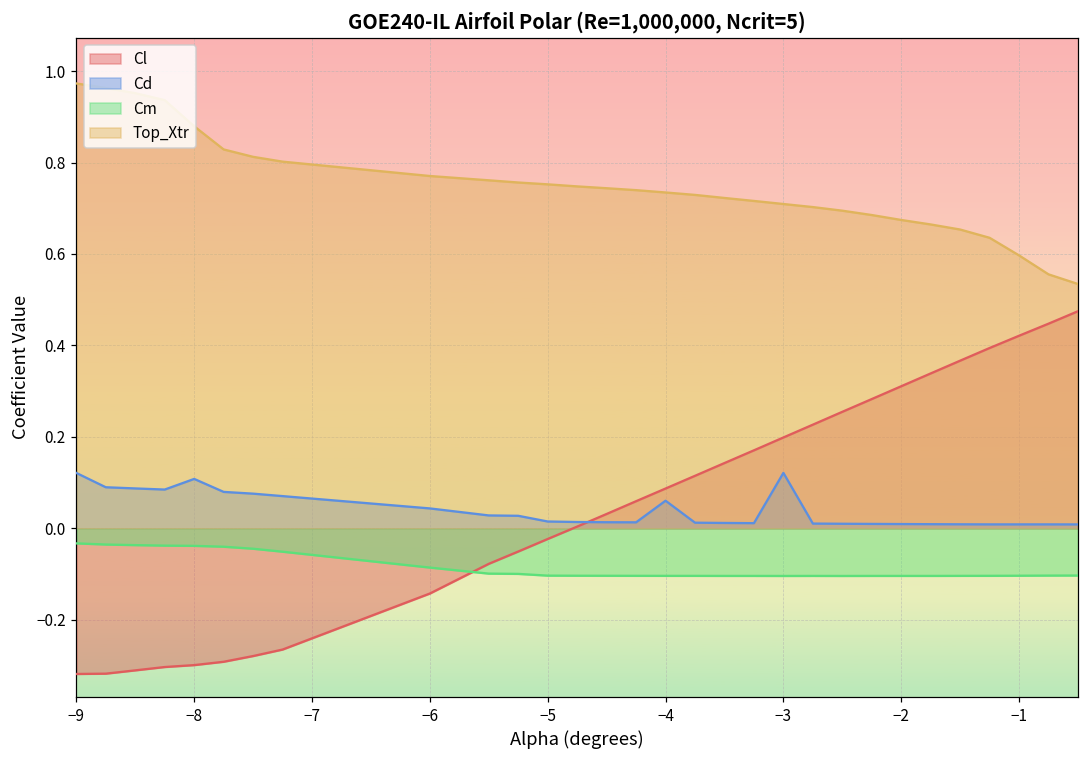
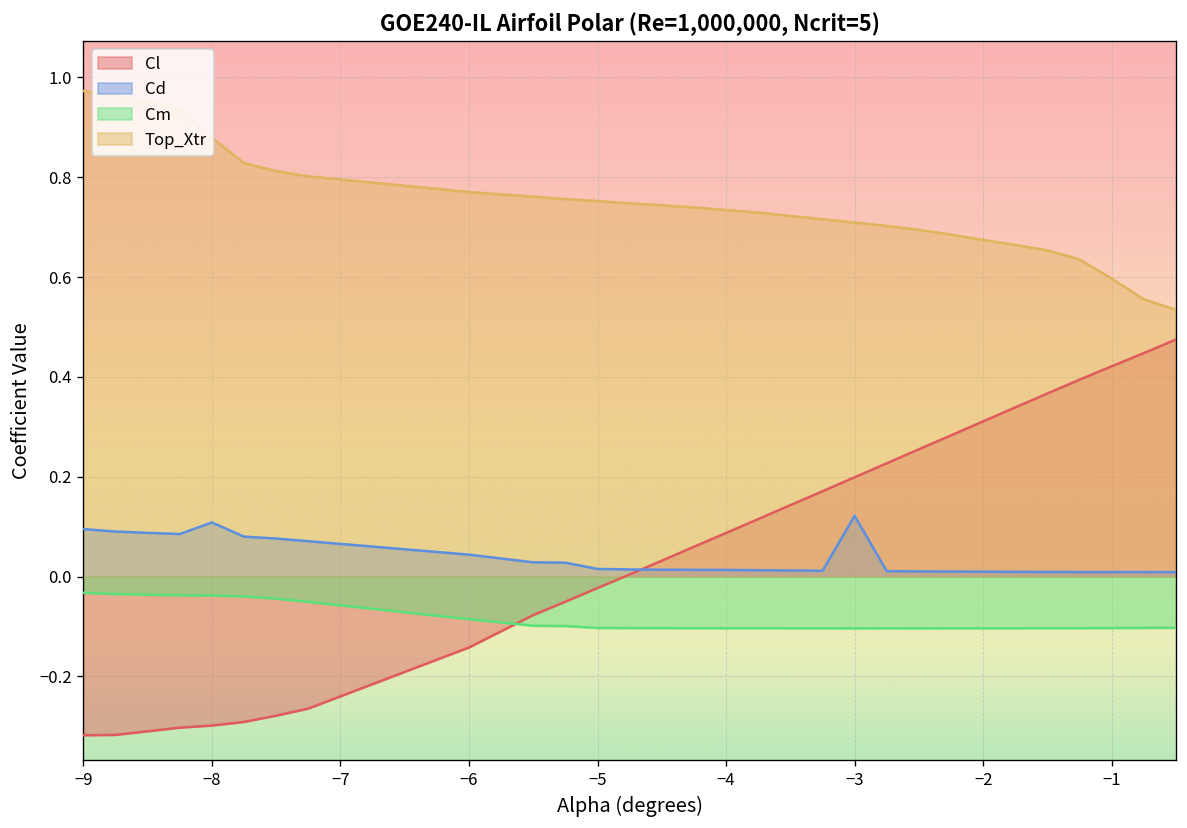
  {
    "Cd": {
-     "−9": 0.12,
+     "−9": 0.10,
      "−8": 0.11,
      "−6": 0.04,
      "−5": 0.02,
-     "−4": 0.06,
+     "−4": 0.01,
      "−3": 0.12,
      "−2": 0.01,
      "−1": 0.01
    }
  }
